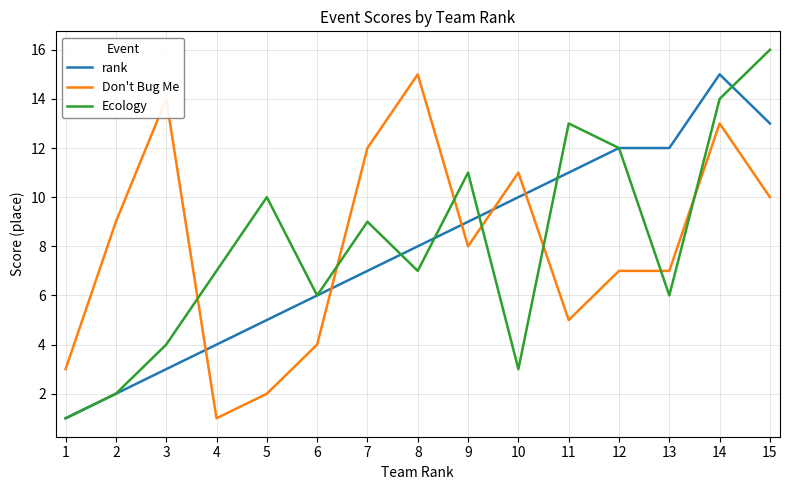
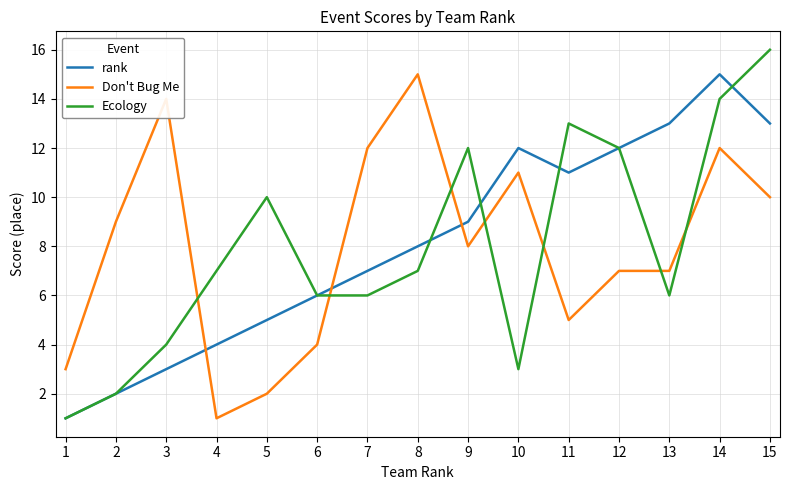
  {
    "rank": {
      "3": 3,
      "4": 4,
      "5": 5,
      "7": 7,
      "8": 8,
      "9": 9,
-     "10": 10,
+     "10": 12,
      "11": 11,
-     "13": 12,
+     "13": 13,
      "14": 15,
      "15": 13
    },
    "Don't Bug Me": {
      "1": 3,
      "2": 9,
      "4": 1,
      "5": 2,
      "6": 4,
      "7": 12,
      "8": 15,
      "9": 8,
      "10": 11,
      "11": 5,
      "12": 7,
      "13": 7,
-     "14": 13,
+     "14": 12,
      "15": 10
    },
    "Ecology": {
      "3": 4,
      "4": 7,
      "5": 10,
-     "7": 9,
+     "7": 6,
      "8": 7,
-     "9": 11,
+     "9": 12,
      "10": 3,
      "11": 13,
      "13": 6,
      "14": 14,
      "15": 16
    }
  }
